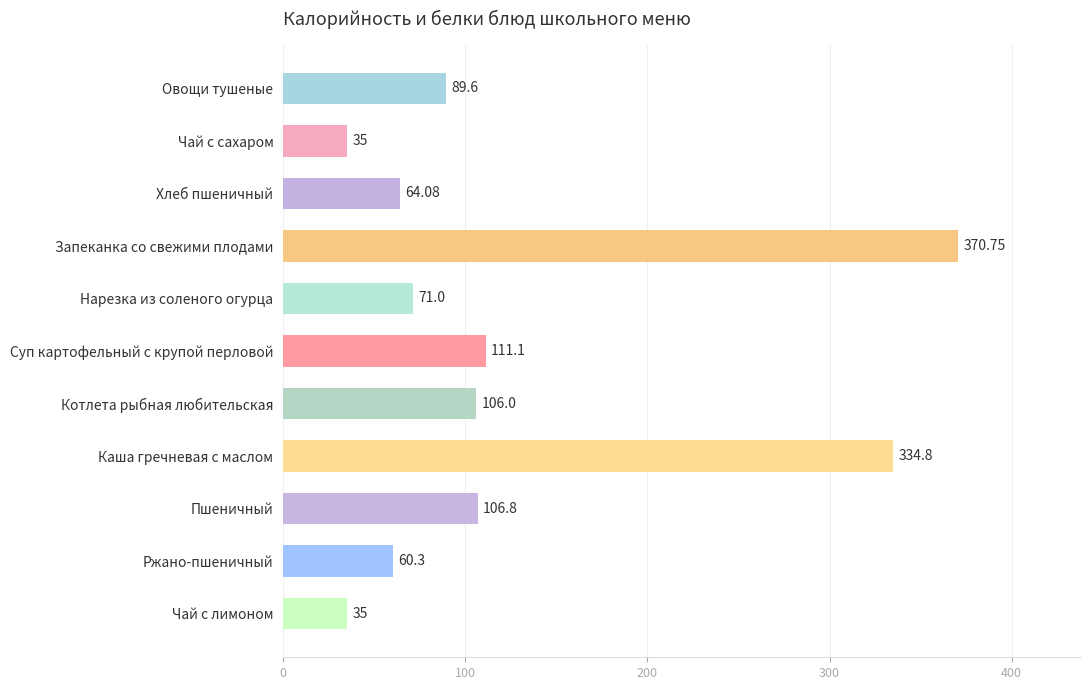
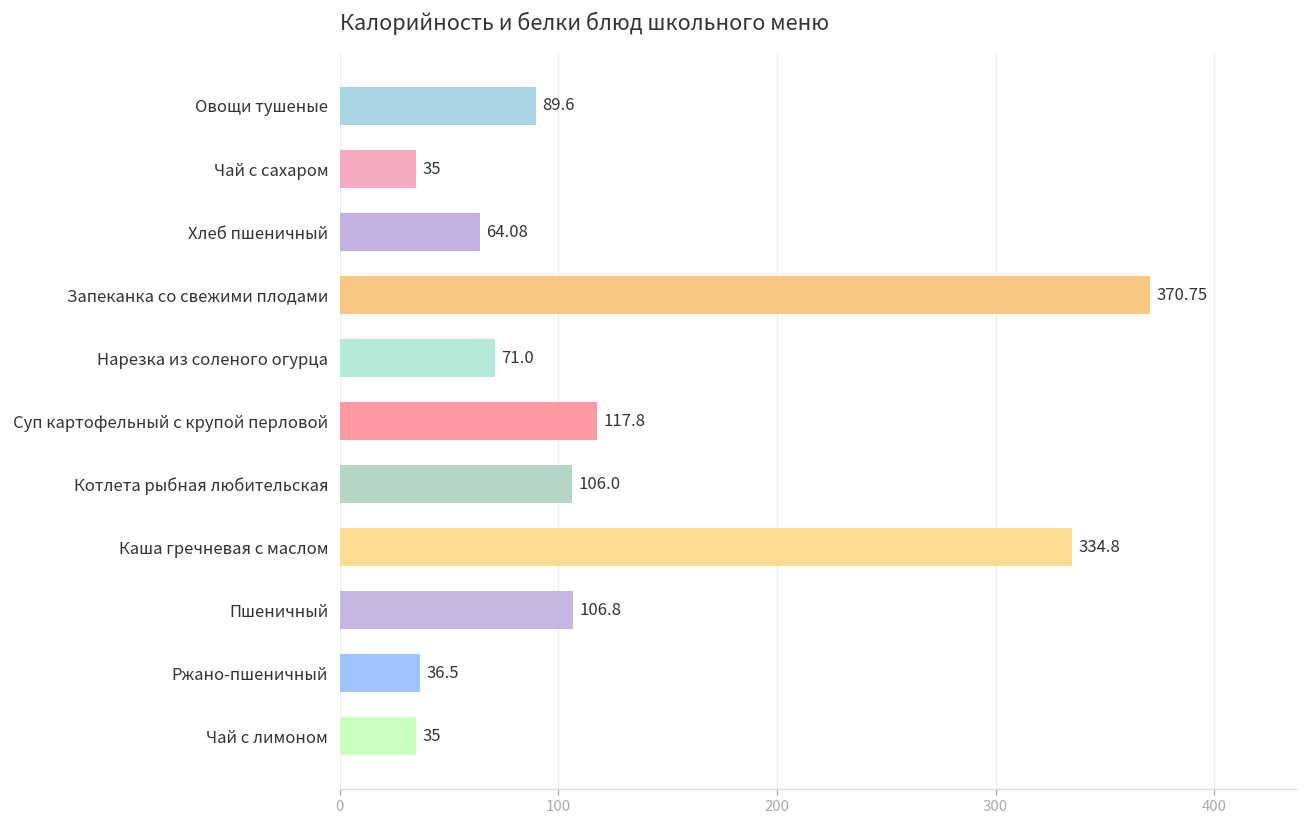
  {
    "Овощи тушеные": 89.6,
    "Чай с сахаром": 35,
    "Хлеб пшеничный": 64.08,
    "Запеканка со свежими плодами": 370.75,
    "Нарезка из соленого огурца": 71.0,
-   "Суп картофельный с крупой перловой": 111.1,
+   "Суп картофельный с крупой перловой": 117.8,
    "Котлета рыбная любительская": 106.0,
    "Каша гречневая с маслом": 334.8,
    "Пшеничный": 106.8,
-   "Ржано-пшеничный": 60.3,
+   "Ржано-пшеничный": 36.5,
    "Чай с лимоном": 35
  }
